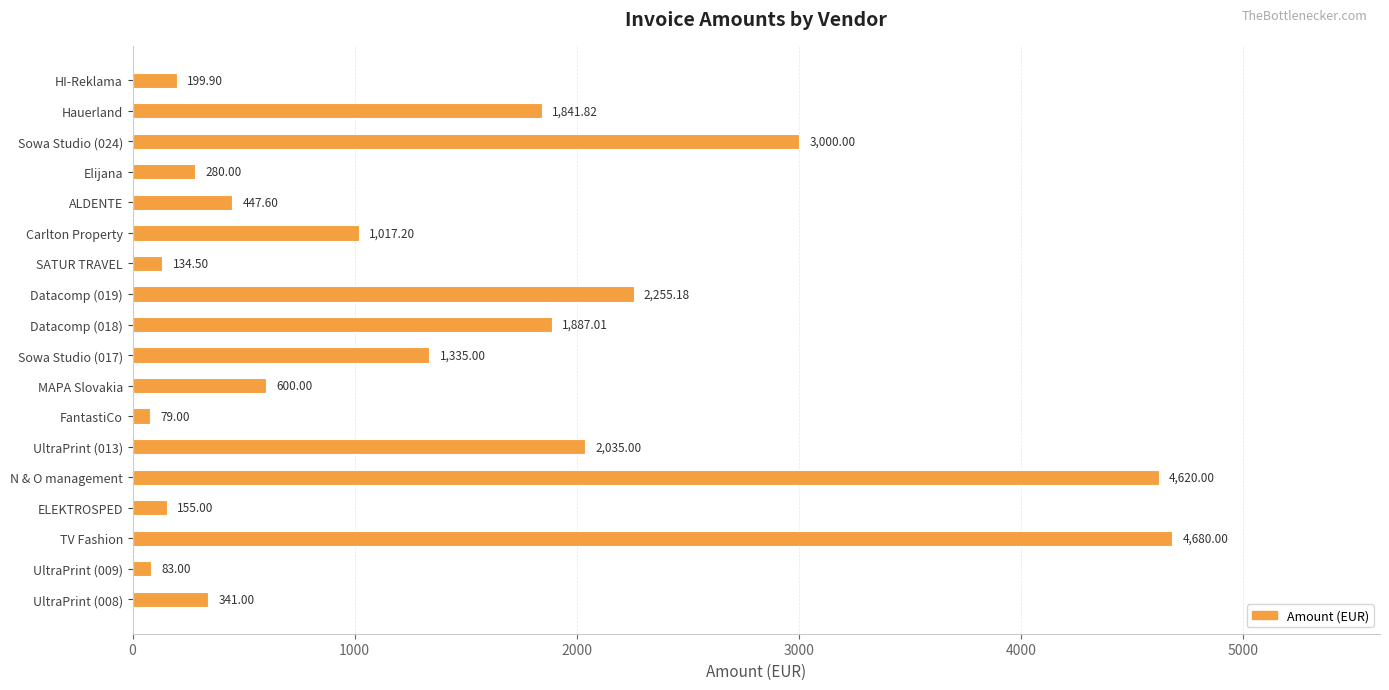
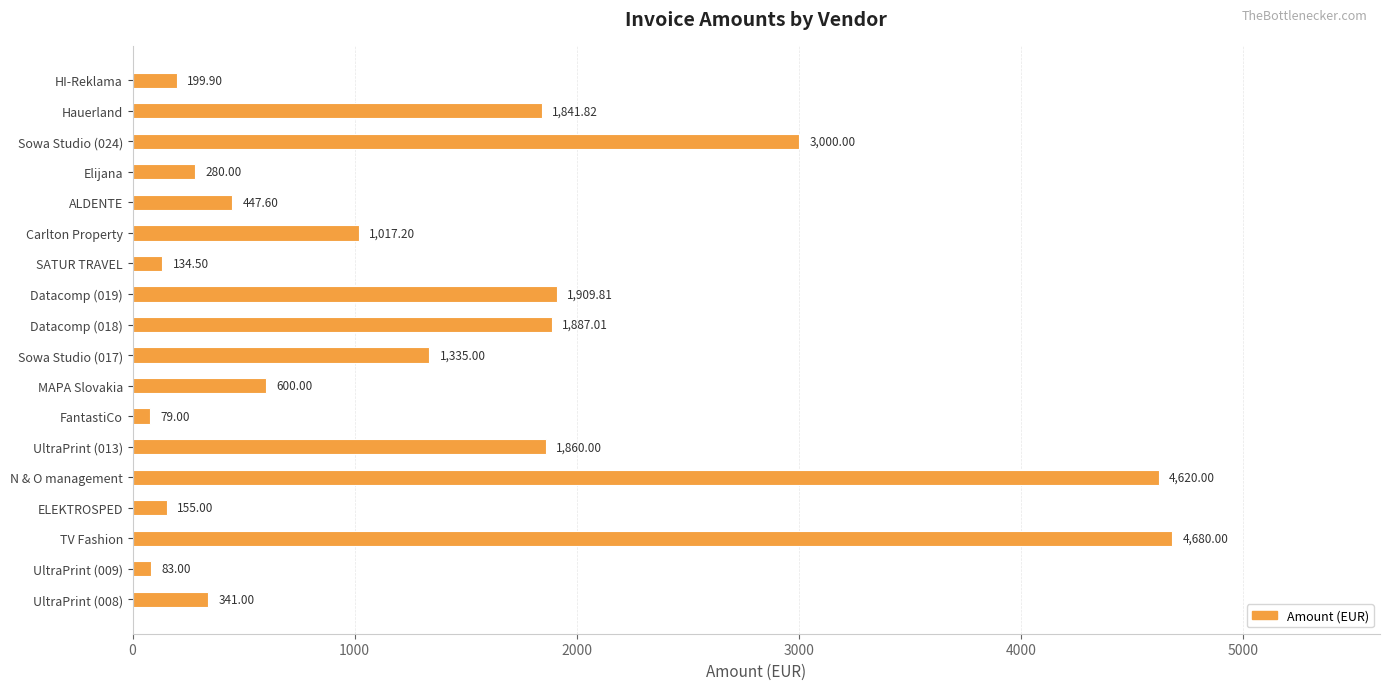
  {
    "HI-Reklama": "199.90",
    "Hauerland": "1,841.82",
    "Sowa Studio (024)": "3,000.00",
    "Elijana": "280.00",
    "ALDENTE": "447.60",
    "Carlton Property": "1,017.20",
    "SATUR TRAVEL": "134.50",
-   "Datacomp (019)": "2,255.18",
+   "Datacomp (019)": "1,909.81",
    "Datacomp (018)": "1,887.01",
    "Sowa Studio (017)": "1,335.00",
    "MAPA Slovakia": "600.00",
    "FantastiCo": "79.00",
-   "UltraPrint (013)": "2,035.00",
+   "UltraPrint (013)": "1,860.00",
    "N & O management": "4,620.00",
    "ELEKTROSPED": "155.00",
    "TV Fashion": "4,680.00",
    "UltraPrint (009)": "83.00",
    "UltraPrint (008)": "341.00"
  }
